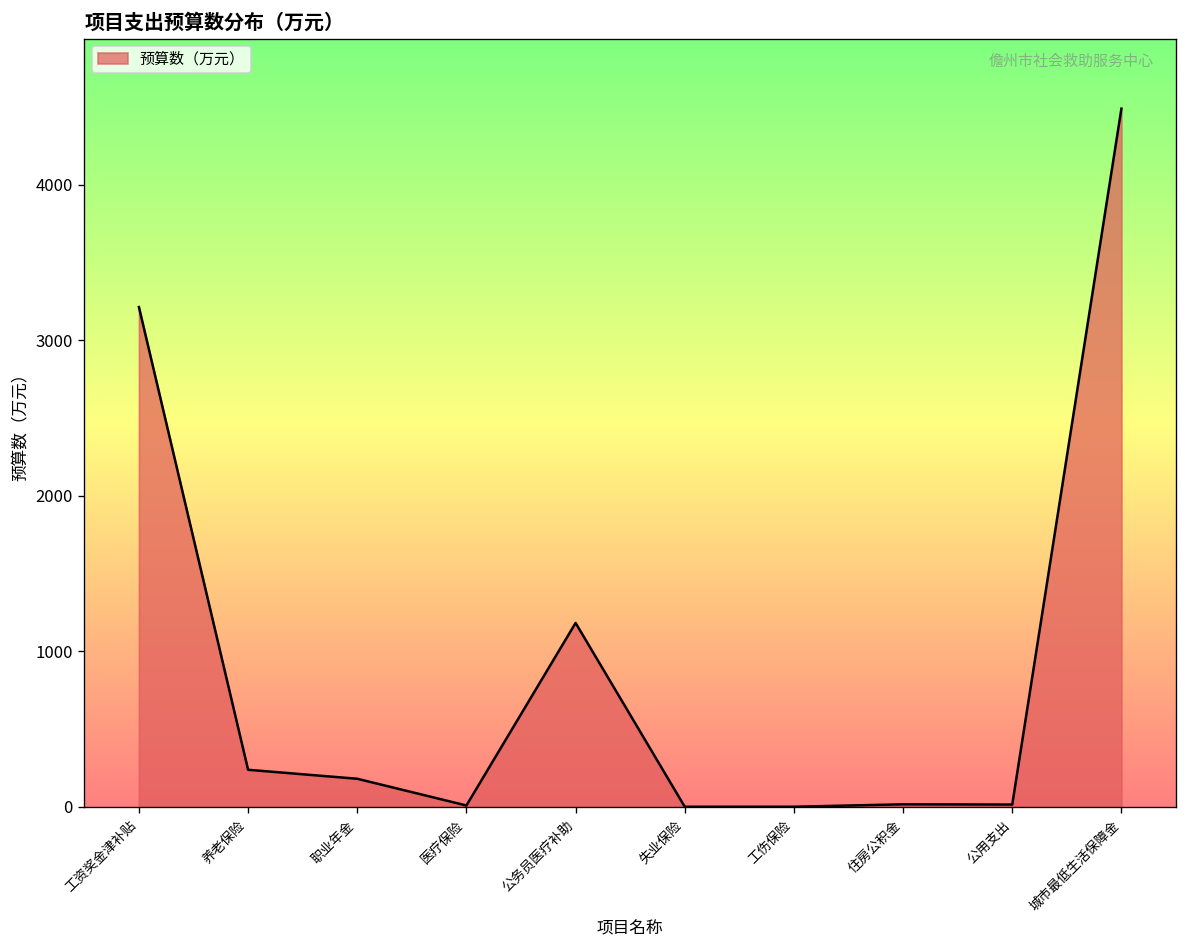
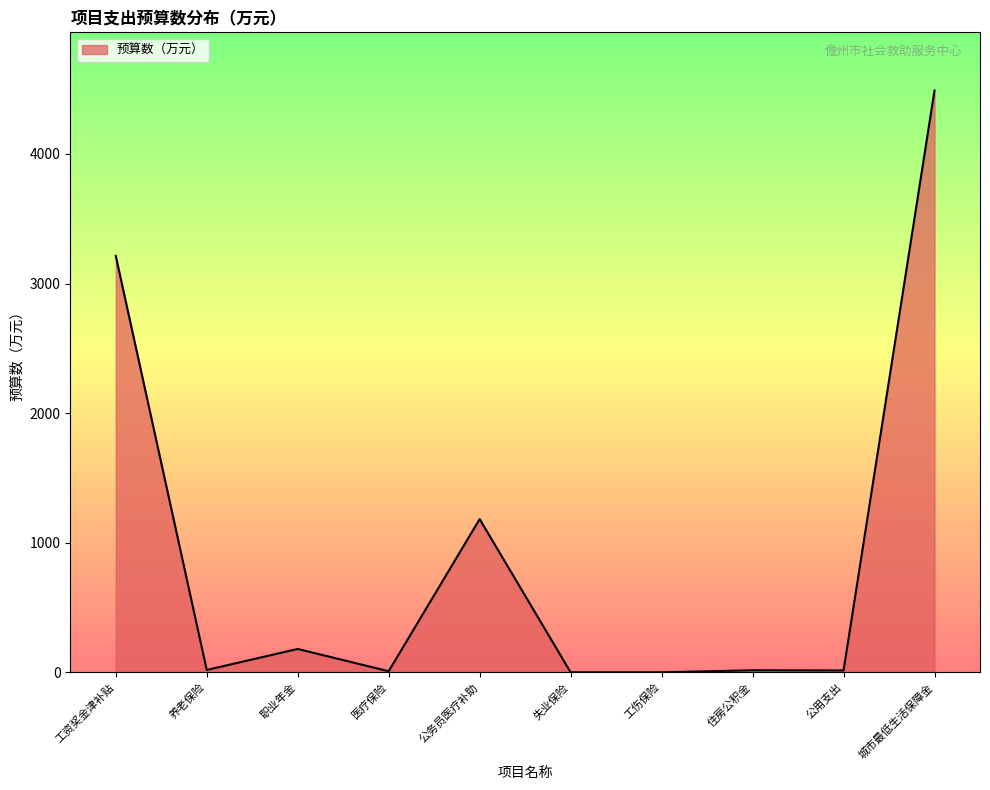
  {
    "工资奖金津补贴": 3210,
-   "养老保险": 240,
+   "养老保险": 20,
    "职业年金": 180,
    "医疗保险": 10,
    "公务员医疗补助": 1180,
    "失业保险": 0,
    "工伤保险": 0,
    "住房公积金": 20,
    "公用支出": 10,
    "城市最低生活保障金": 4490
  }
